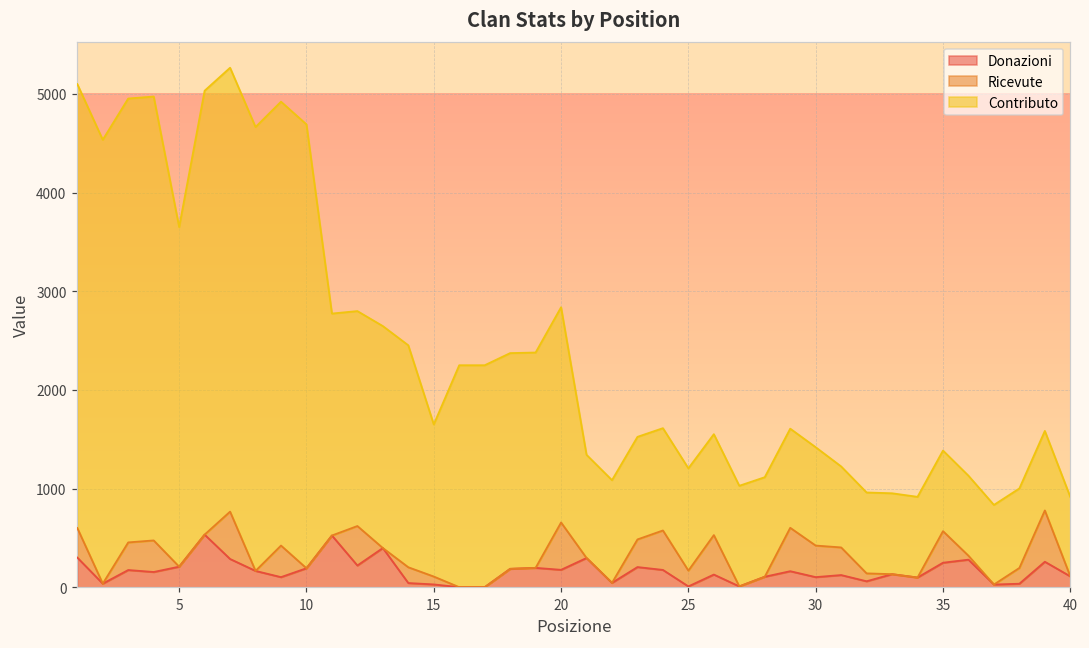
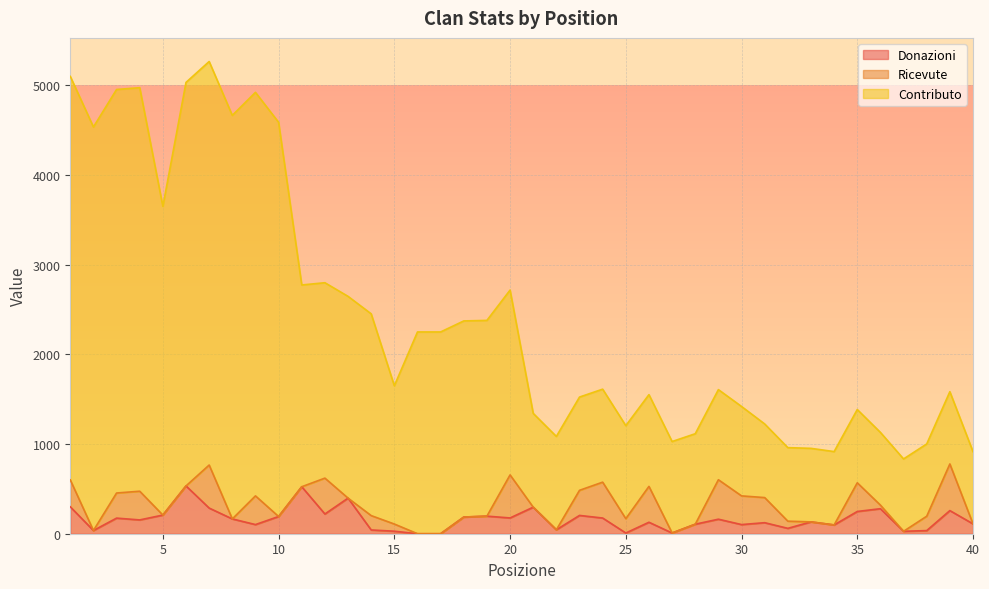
  {
    "Contributo": {
      "5": 3400,
-     "10": 4500,
+     "10": 4400,
      "15": 1500,
-     "20": 2200,
+     "20": 2100,
      "25": 1000,
      "30": 1000,
      "35": 800,
      "40": 800
    }
  }
